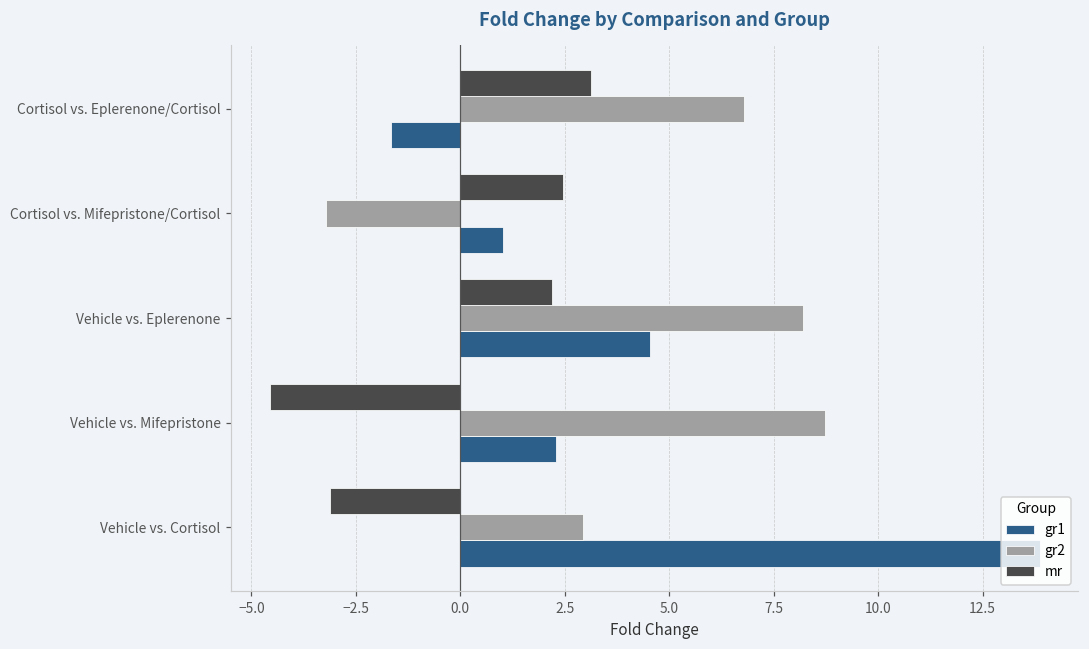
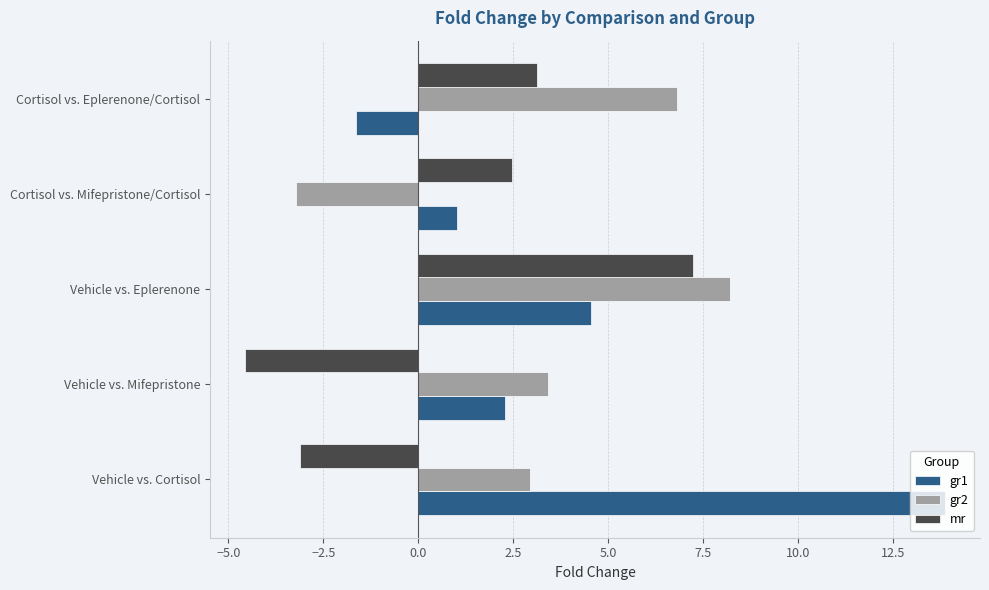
  {
    "gr1": {
      "Cortisol vs. Eplerenone/Cortisol": -1.7,
      "Cortisol vs. Mifepristone/Cortisol": 1.0,
      "Vehicle vs. Eplerenone": 4.5,
      "Vehicle vs. Mifepristone": 2.3
    },
    "gr2": {
      "Cortisol vs. Eplerenone/Cortisol": 6.8,
      "Cortisol vs. Mifepristone/Cortisol": -3.2,
      "Vehicle vs. Eplerenone": 8.2,
-     "Vehicle vs. Mifepristone": 8.7,
+     "Vehicle vs. Mifepristone": 3.4,
      "Vehicle vs. Cortisol": 2.9
    },
    "mr": {
      "Cortisol vs. Eplerenone/Cortisol": 3.1,
      "Cortisol vs. Mifepristone/Cortisol": 2.5,
-     "Vehicle vs. Eplerenone": 2.2,
+     "Vehicle vs. Eplerenone": 7.2,
      "Vehicle vs. Mifepristone": -4.6,
      "Vehicle vs. Cortisol": -3.1
    }
  }
